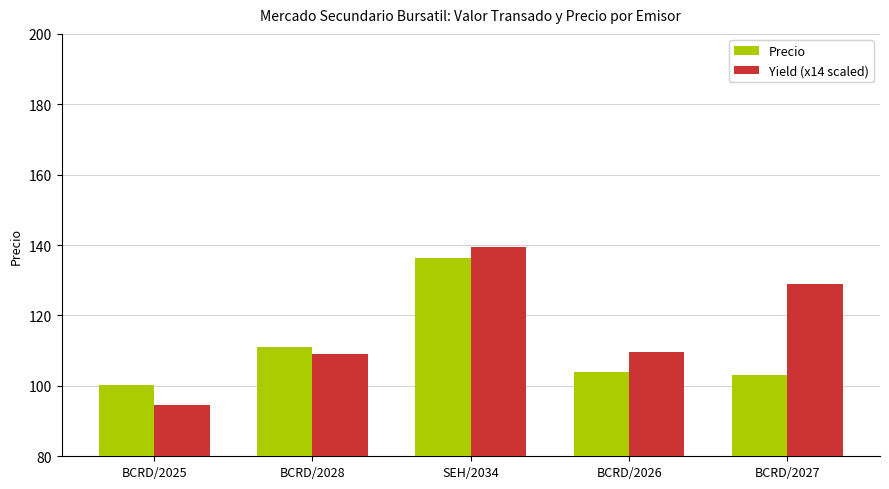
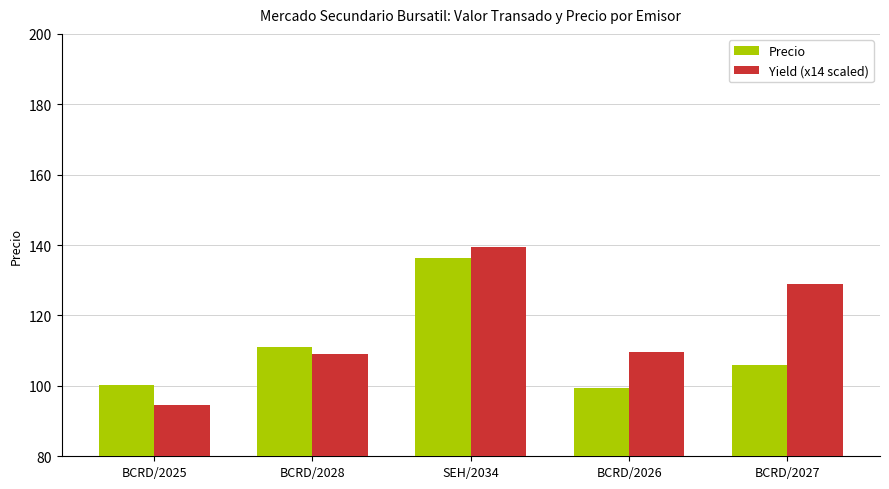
  {
    "Precio": {
      "BCRD/2025": 100,
      "BCRD/2028": 111,
      "SEH/2034": 136,
-     "BCRD/2026": 104,
-     "BCRD/2027": 103
+     "BCRD/2026": 99,
+     "BCRD/2027": 106
    },
    "Yield (x14 scaled)": {
      "BCRD/2025": 95,
      "BCRD/2028": 109,
      "SEH/2034": 140,
      "BCRD/2026": 110,
      "BCRD/2027": 129
    }
  }
